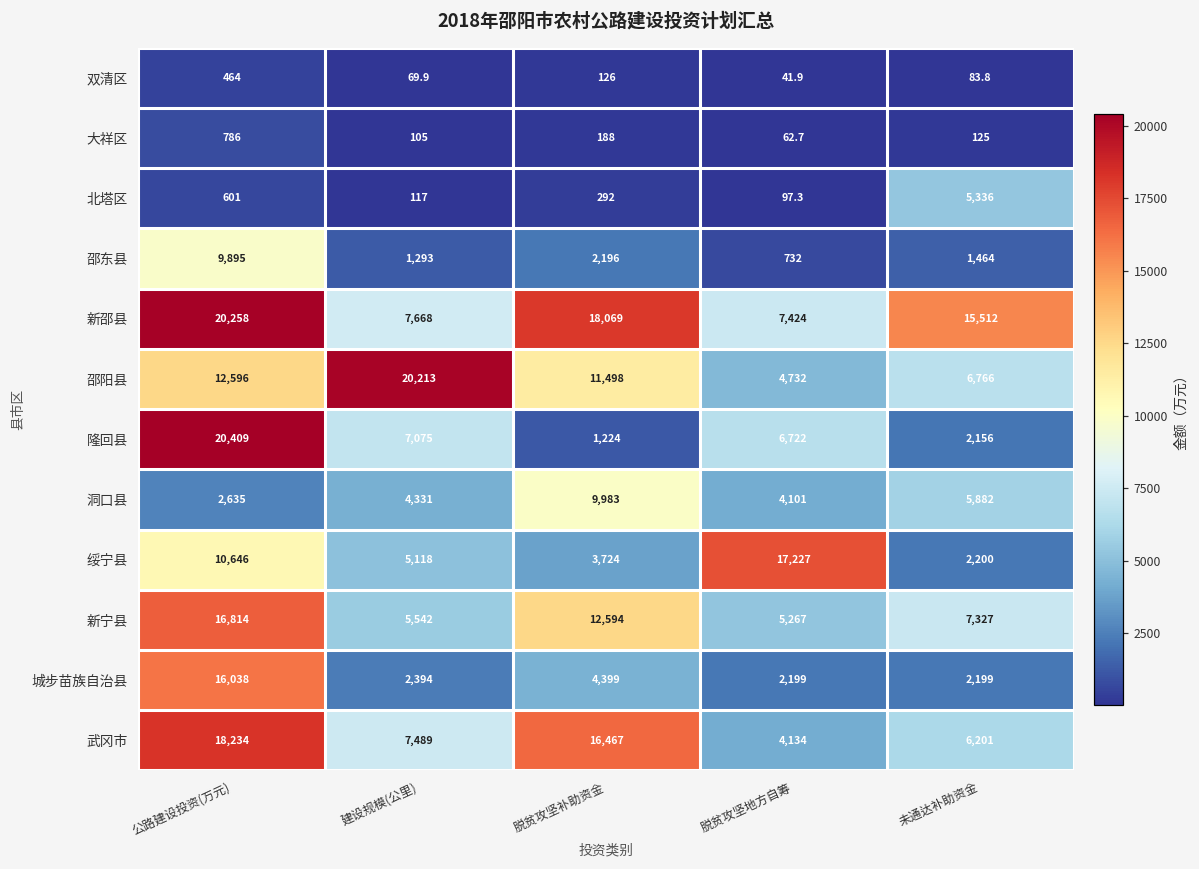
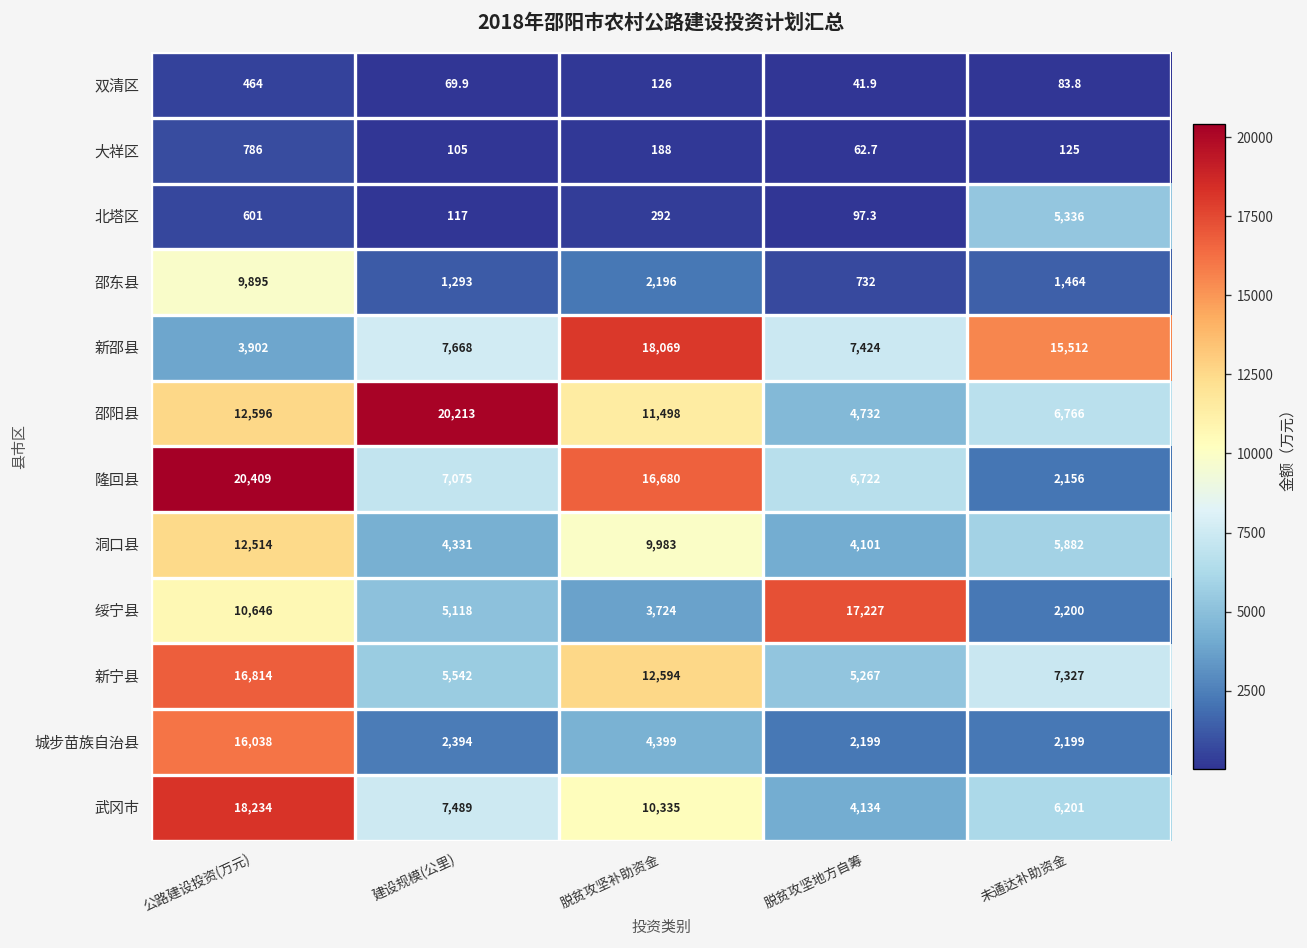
  {
    "双清区": {
      "公路建设投资(万元)": "464",
      "建设规模(公里)": "69.9",
      "脱贫攻坚补助资金": "126",
      "脱贫攻坚地方自筹": "41.9",
      "未通达补助资金": "83.8"
    },
    "大祥区": {
      "公路建设投资(万元)": "786",
      "建设规模(公里)": "105",
      "脱贫攻坚补助资金": "188",
      "脱贫攻坚地方自筹": "62.7",
      "未通达补助资金": "125"
    },
    "北塔区": {
      "公路建设投资(万元)": "601",
      "建设规模(公里)": "117",
      "脱贫攻坚补助资金": "292",
      "脱贫攻坚地方自筹": "97.3",
      "未通达补助资金": "5,336"
    },
    "邵东县": {
      "公路建设投资(万元)": "9,895",
      "建设规模(公里)": "1,293",
      "脱贫攻坚补助资金": "2,196",
      "脱贫攻坚地方自筹": "732",
      "未通达补助资金": "1,464"
    },
    "新邵县": {
-     "公路建设投资(万元)": "20,258",
+     "公路建设投资(万元)": "3,902",
      "建设规模(公里)": "7,668",
      "脱贫攻坚补助资金": "18,069",
      "脱贫攻坚地方自筹": "7,424",
      "未通达补助资金": "15,512"
    },
    "邵阳县": {
      "公路建设投资(万元)": "12,596",
      "建设规模(公里)": "20,213",
      "脱贫攻坚补助资金": "11,498",
      "脱贫攻坚地方自筹": "4,732",
      "未通达补助资金": "6,766"
    },
    "隆回县": {
      "公路建设投资(万元)": "20,409",
      "建设规模(公里)": "7,075",
-     "脱贫攻坚补助资金": "1,224",
+     "脱贫攻坚补助资金": "16,680",
      "脱贫攻坚地方自筹": "6,722",
      "未通达补助资金": "2,156"
    },
    "洞口县": {
-     "公路建设投资(万元)": "2,635",
+     "公路建设投资(万元)": "12,514",
      "建设规模(公里)": "4,331",
      "脱贫攻坚补助资金": "9,983",
      "脱贫攻坚地方自筹": "4,101",
      "未通达补助资金": "5,882"
    },
    "绥宁县": {
      "公路建设投资(万元)": "10,646",
      "建设规模(公里)": "5,118",
      "脱贫攻坚补助资金": "3,724",
      "脱贫攻坚地方自筹": "17,227",
      "未通达补助资金": "2,200"
    },
    "新宁县": {
      "公路建设投资(万元)": "16,814",
      "建设规模(公里)": "5,542",
      "脱贫攻坚补助资金": "12,594",
      "脱贫攻坚地方自筹": "5,267",
      "未通达补助资金": "7,327"
    },
    "城步苗族自治县": {
      "公路建设投资(万元)": "16,038",
      "建设规模(公里)": "2,394",
      "脱贫攻坚补助资金": "4,399",
      "脱贫攻坚地方自筹": "2,199",
      "未通达补助资金": "2,199"
    },
    "武冈市": {
      "公路建设投资(万元)": "18,234",
      "建设规模(公里)": "7,489",
-     "脱贫攻坚补助资金": "16,467",
+     "脱贫攻坚补助资金": "10,335",
      "脱贫攻坚地方自筹": "4,134",
      "未通达补助资金": "6,201"
    }
  }
